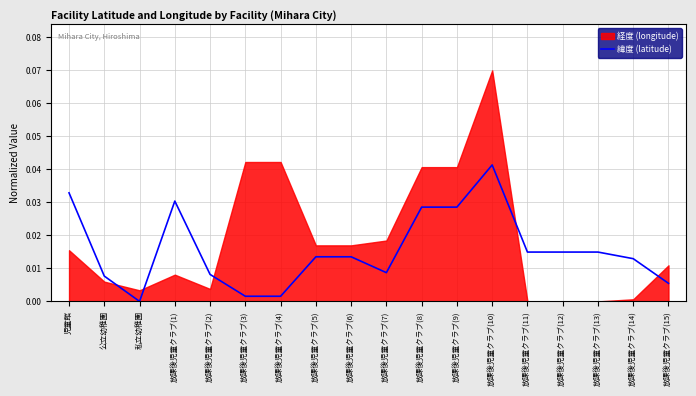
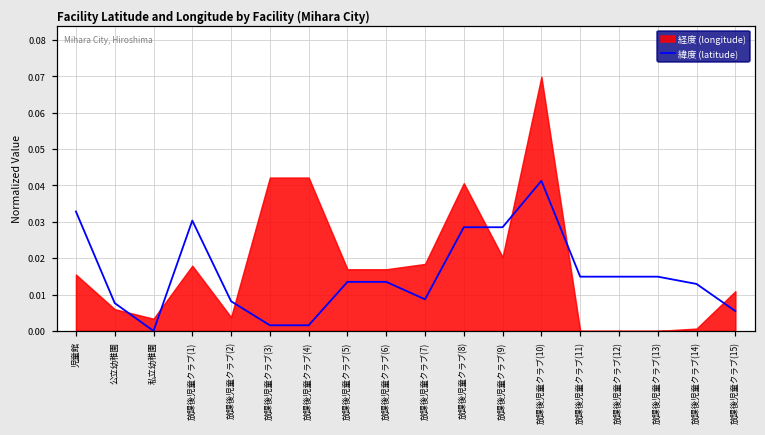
  {
    "緯度 (latitude)": {
      "児童館": 0.033,
      "公立幼稚園": 0.008,
      "私立幼稚園": 0.000,
      "放課後児童クラブ(1)": 0.030,
      "放課後児童クラブ(2)": 0.008,
      "放課後児童クラブ(3)": 0.002,
      "放課後児童クラブ(4)": 0.002,
      "放課後児童クラブ(5)": 0.013,
      "放課後児童クラブ(6)": 0.013,
      "放課後児童クラブ(7)": 0.009,
      "放課後児童クラブ(8)": 0.029,
      "放課後児童クラブ(9)": 0.029,
      "放課後児童クラブ(10)": 0.041,
      "放課後児童クラブ(11)": 0.015,
      "放課後児童クラブ(12)": 0.015,
      "放課後児童クラブ(13)": 0.015,
      "放課後児童クラブ(14)": 0.013,
      "放課後児童クラブ(15)": 0.005
    },
    "経度 (longitude)": {
      "児童館": 0.015,
      "公立幼稚園": 0.006,
      "私立幼稚園": 0.003,
-     "放課後児童クラブ(1)": 0.008,
+     "放課後児童クラブ(1)": 0.018,
      "放課後児童クラブ(2)": 0.004,
      "放課後児童クラブ(3)": 0.042,
      "放課後児童クラブ(4)": 0.042,
      "放課後児童クラブ(5)": 0.017,
      "放課後児童クラブ(6)": 0.017,
      "放課後児童クラブ(7)": 0.018,
      "放課後児童クラブ(8)": 0.041,
-     "放課後児童クラブ(9)": 0.041,
+     "放課後児童クラブ(9)": 0.020,
      "放課後児童クラブ(10)": 0.070,
      "放課後児童クラブ(11)": 0.000,
      "放課後児童クラブ(12)": 0.000,
      "放課後児童クラブ(13)": 0.000,
      "放課後児童クラブ(15)": 0.011
    }
  }
